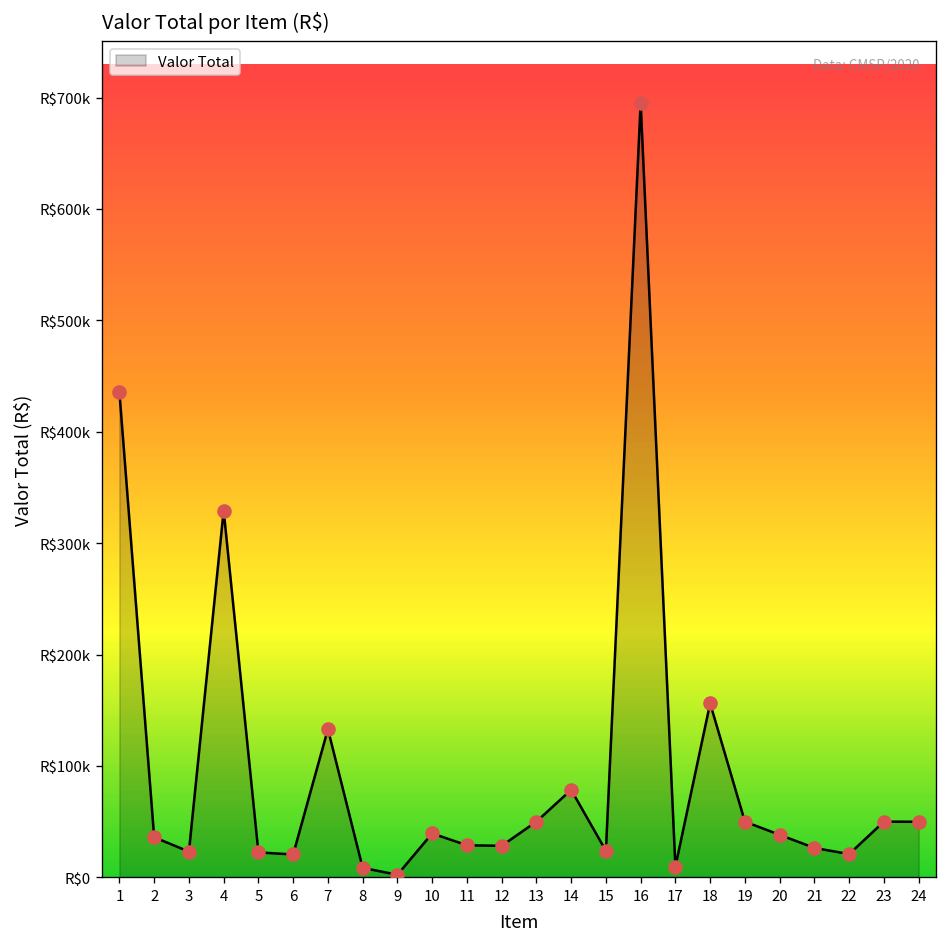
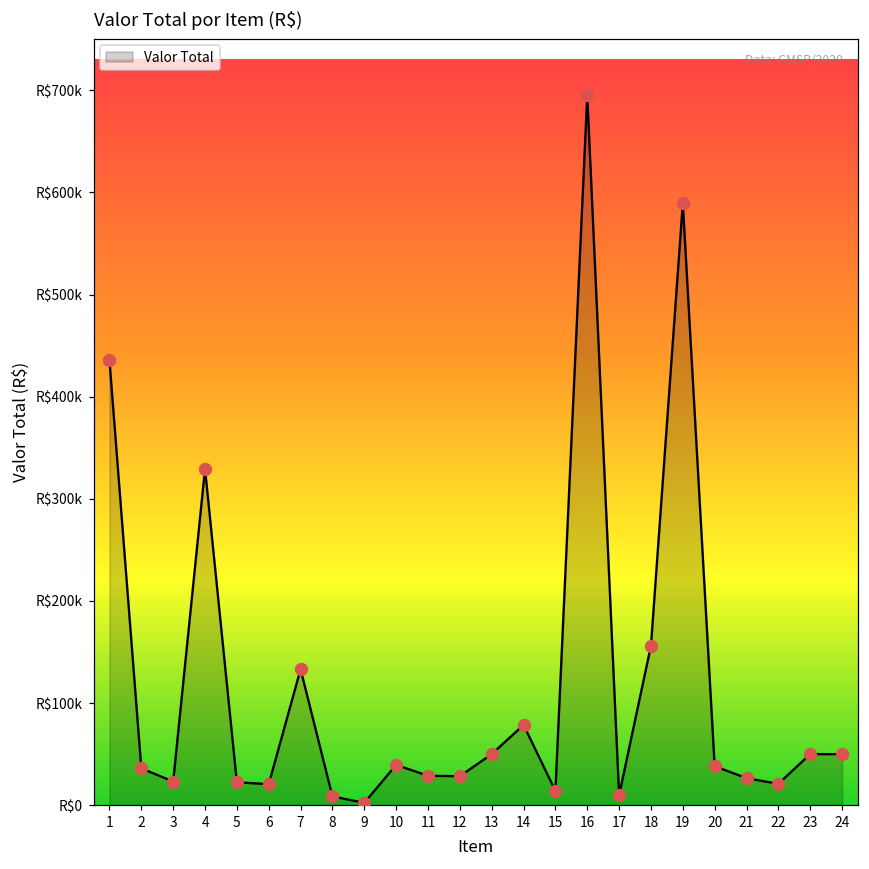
  {
    "1": "R$440000",
    "2": "R$40000",
    "3": "R$20000",
    "4": "R$330000",
    "5": "R$20000",
    "6": "R$20000",
    "7": "R$130000",
    "8": "R$10000",
    "9": "R$0",
    "10": "R$40000",
    "11": "R$30000",
    "12": "R$30000",
    "13": "R$50000",
    "14": "R$80000",
-   "15": "R$20000",
+   "15": "R$10000",
    "16": "R$700000",
    "17": "R$10000",
    "18": "R$160000",
-   "19": "R$50000",
+   "19": "R$590000",
    "20": "R$40000",
    "21": "R$30000",
    "22": "R$20000",
    "23": "R$50000",
    "24": "R$50000"
  }
